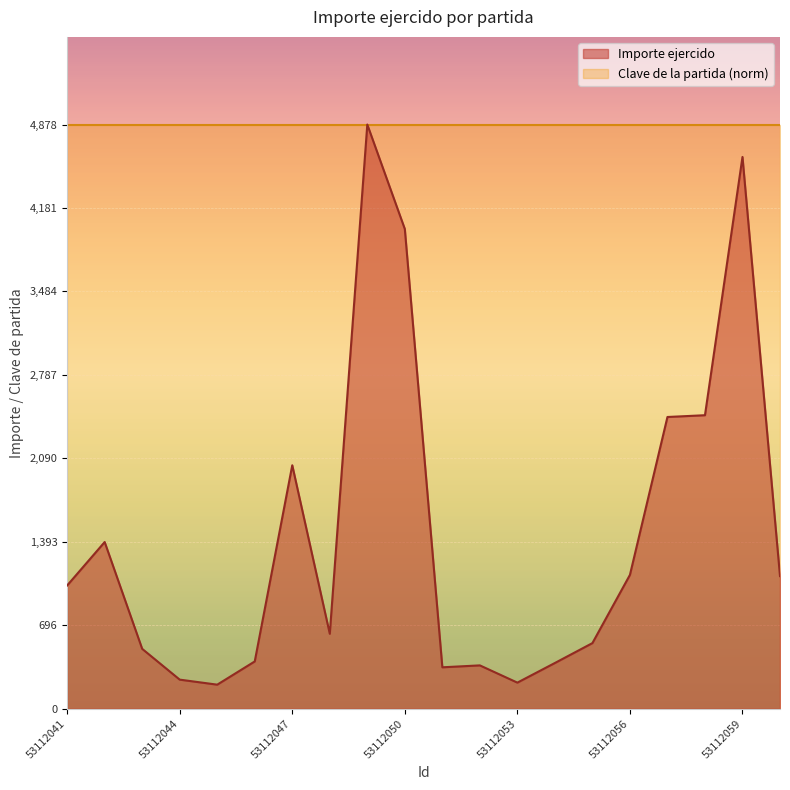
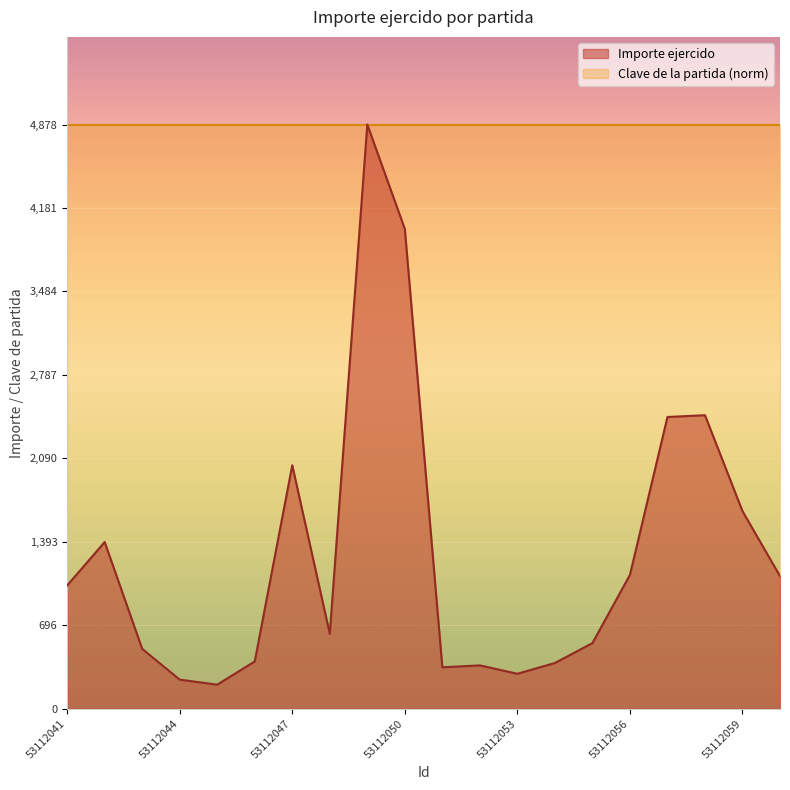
  {
    "Importe ejercido": {
      "53112041": "1,030",
      "53112044": "240",
      "53112047": "2,030",
      "53112050": "4,010",
-     "53112053": "220",
+     "53112053": "290",
      "53112056": "1,120",
-     "53112059": "4,610"
+     "53112059": "1,650"
    },
    "Clave de la partida (norm)": {
      "53112041": "4,880",
      "53112044": "4,880",
      "53112047": "4,880",
      "53112050": "4,880",
      "53112053": "4,880",
      "53112056": "4,880",
      "53112059": "4,880"
    }
  }
